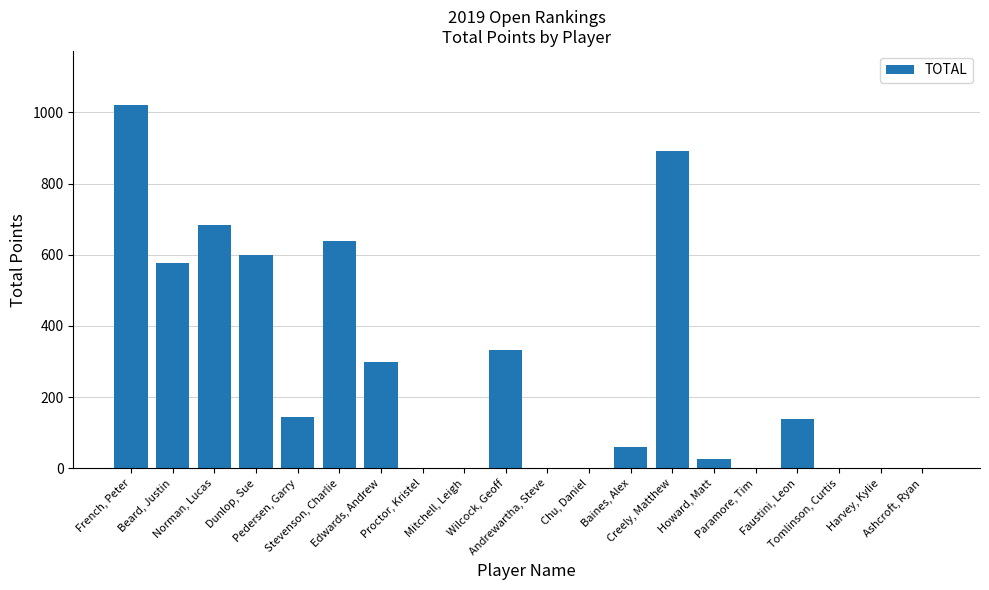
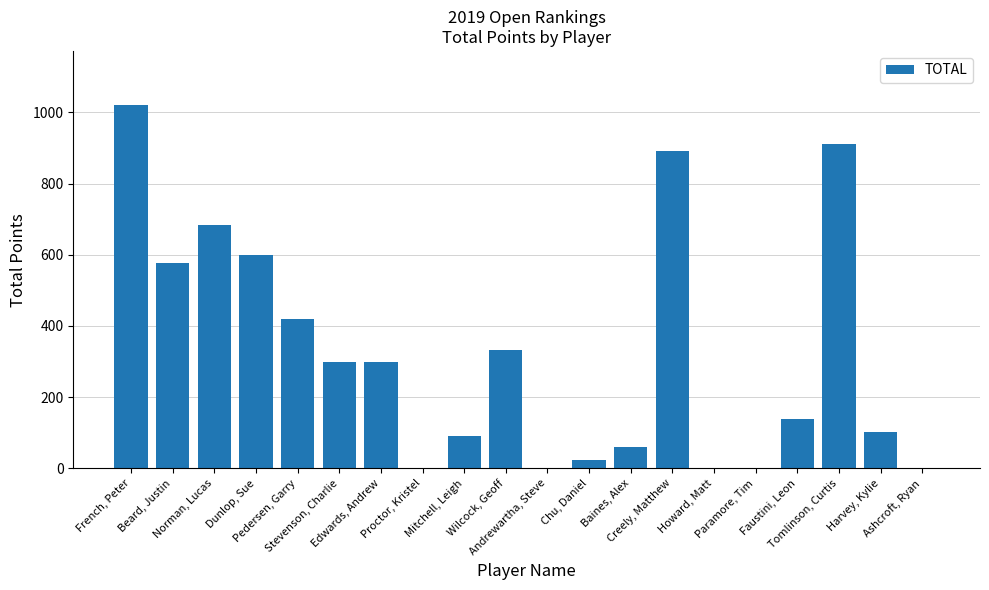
  {
    "French, Peter": 1020,
    "Beard, Justin": 580,
    "Norman, Lucas": 680,
    "Dunlop, Sue": 600,
-   "Pedersen, Garry": 150,
-   "Stevenson, Charlie": 640,
+   "Pedersen, Garry": 420,
+   "Stevenson, Charlie": 300,
    "Edwards, Andrew": 300,
    "Proctor, Kristel": 0,
-   "Mitchell, Leigh": 0,
+   "Mitchell, Leigh": 90,
    "Wilcock, Geoff": 330,
    "Andrewartha, Steve": 0,
-   "Chu, Daniel": 0,
+   "Chu, Daniel": 20,
    "Baines, Alex": 60,
    "Creely, Matthew": 890,
-   "Howard, Matt": 30,
+   "Howard, Matt": 0,
    "Paramore, Tim": 0,
    "Faustini, Leon": 140,
-   "Tomlinson, Curtis": 0,
-   "Harvey, Kylie": 0,
+   "Tomlinson, Curtis": 910,
+   "Harvey, Kylie": 100,
    "Ashcroft, Ryan": 0
  }
